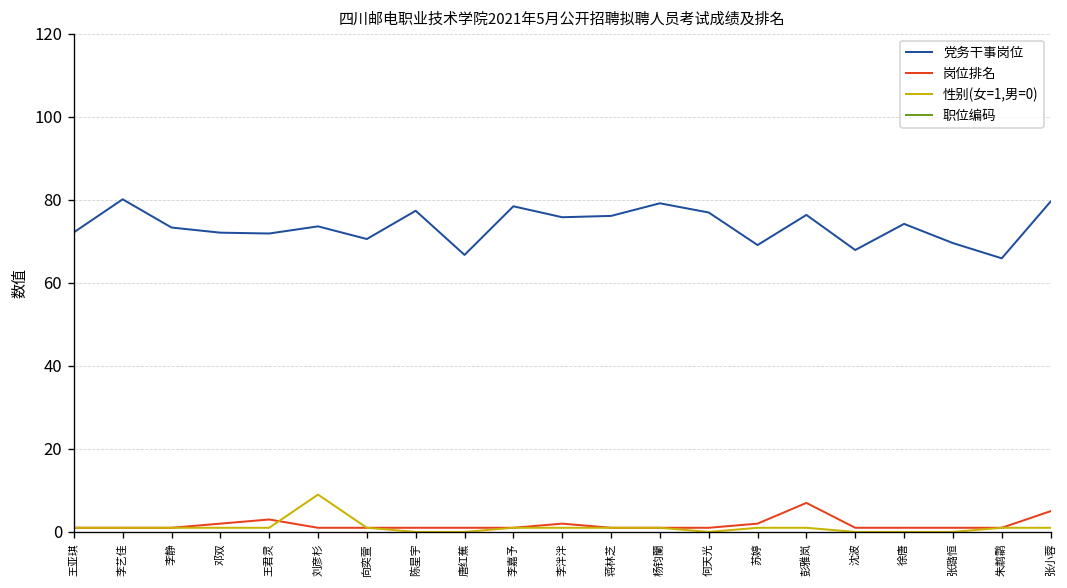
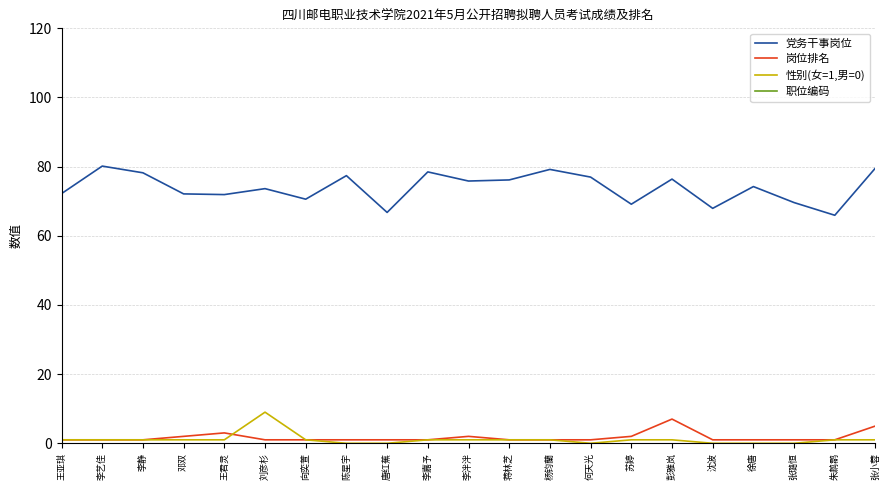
  {
    "党务干事岗位": {
      "王亚琪": 72,
      "李艺佳": 80,
-     "李静": 73,
+     "李静": 78,
      "邓双": 72,
      "王君灵": 72,
      "刘彦杉": 74,
      "向奕萱": 71,
      "陈星宇": 77,
      "唐红蕉": 67,
      "李嘉予": 78,
      "李泮泮": 76,
      "蒋林芝": 76,
      "杨钧蘭": 79,
      "何天光": 77,
      "苏婷": 69,
      "彭雅岚": 76,
      "沈波": 68,
      "徐唐": 74,
      "张璐恒": 70,
      "朱鹔鹴": 66,
      "张小蓉": 80
    },
    "岗位排名": {
      "邓双": 2,
      "王君灵": 3,
      "刘彦杉": 1,
      "陈星宇": 1,
      "唐红蕉": 1,
      "李泮泮": 2,
      "何天光": 1,
      "苏婷": 2,
      "彭雅岚": 7,
      "沈波": 1,
      "徐唐": 1,
      "张璐恒": 1,
      "张小蓉": 5
    },
    "性别(女=1,男=0)": {
      "邓双": 1,
      "王君灵": 1,
      "刘彦杉": 9,
      "陈星宇": 0,
      "唐红蕉": 0,
      "李泮泮": 1,
      "何天光": 0,
      "苏婷": 1,
      "彭雅岚": 1,
      "沈波": 0,
      "徐唐": 0,
      "张璐恒": 0,
      "张小蓉": 1
    }
  }
